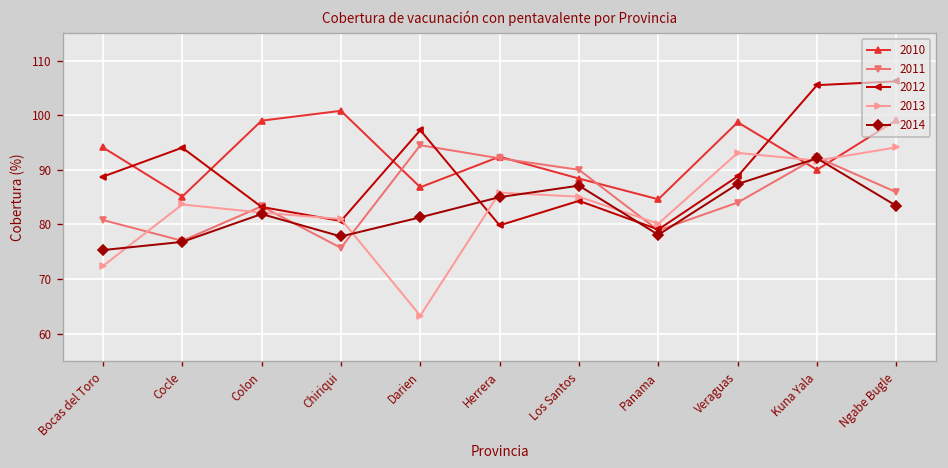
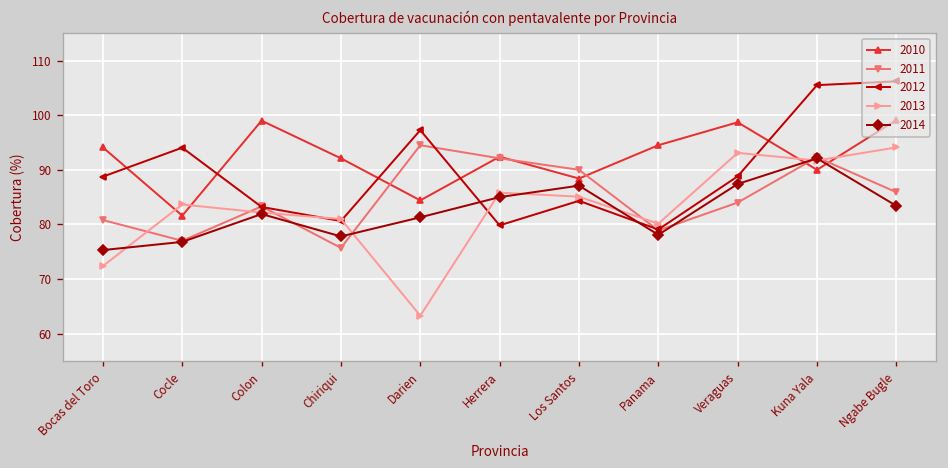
  {
    "2010": {
      "Bocas del Toro": 94,
-     "Cocle": 85,
+     "Cocle": 82,
      "Colon": 99,
-     "Chiriqui": 101,
-     "Darien": 87,
+     "Chiriqui": 92,
+     "Darien": 84,
      "Los Santos": 88,
-     "Panama": 85,
+     "Panama": 95,
      "Veraguas": 99,
      "Kuna Yala": 90
    }
  }
